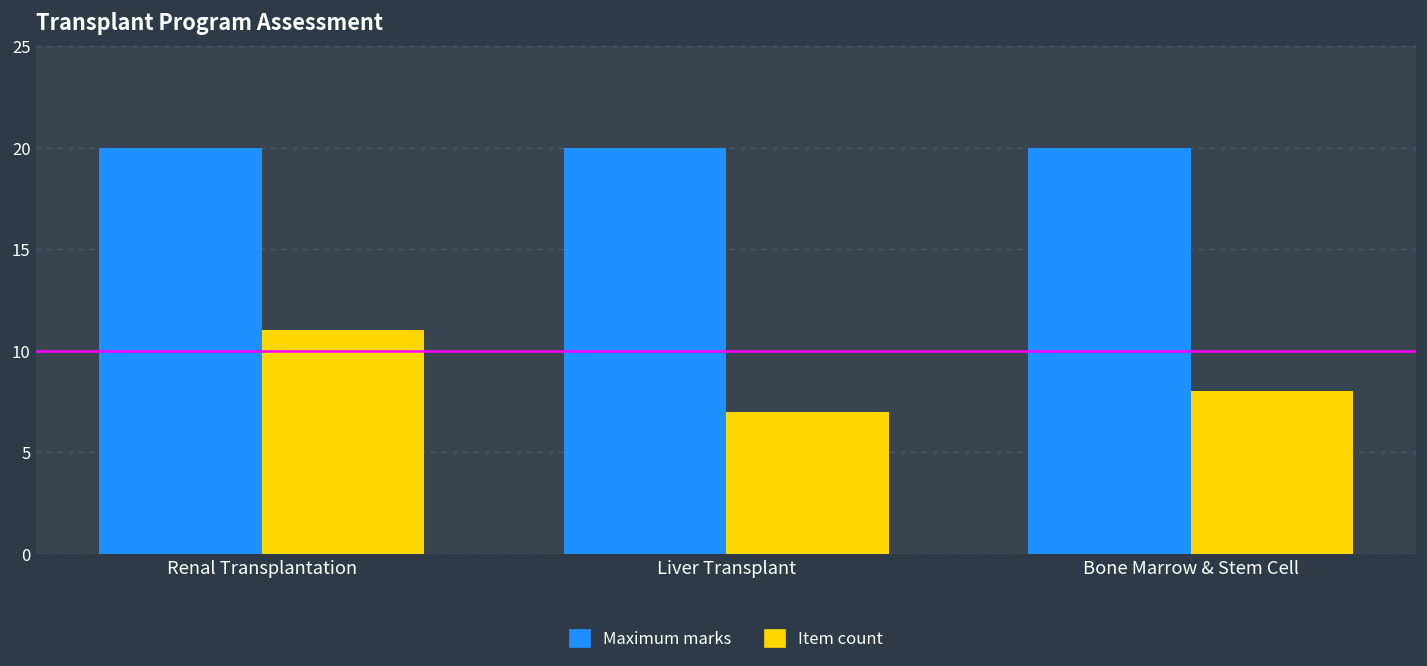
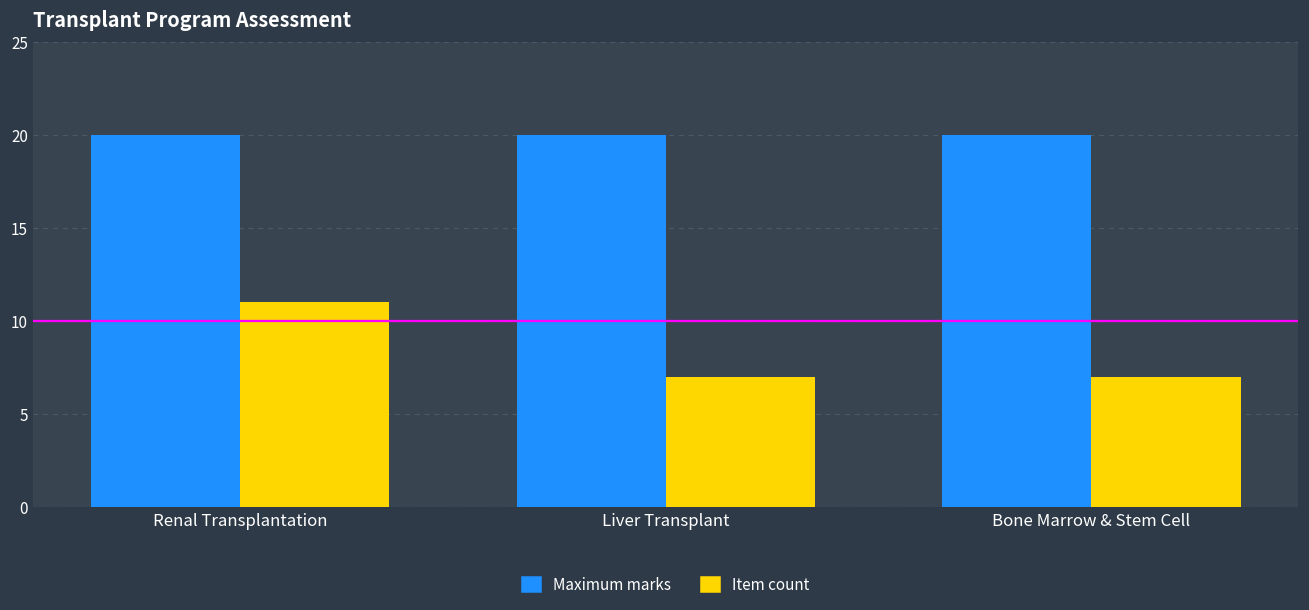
  {
    "Maximum marks": {
      "Renal Transplantation": 20,
      "Liver Transplant": 20,
      "Bone Marrow & Stem Cell": 20
    },
    "Item count": {
      "Renal Transplantation": 11,
      "Liver Transplant": 7,
-     "Bone Marrow & Stem Cell": 8
+     "Bone Marrow & Stem Cell": 7
    }
  }
